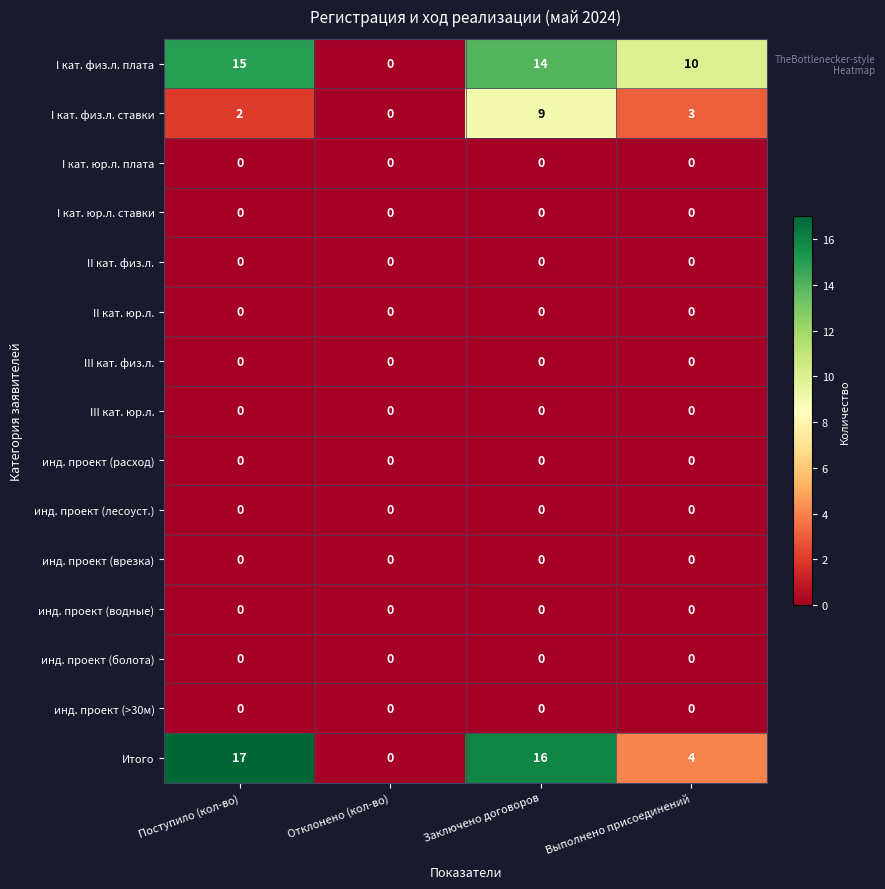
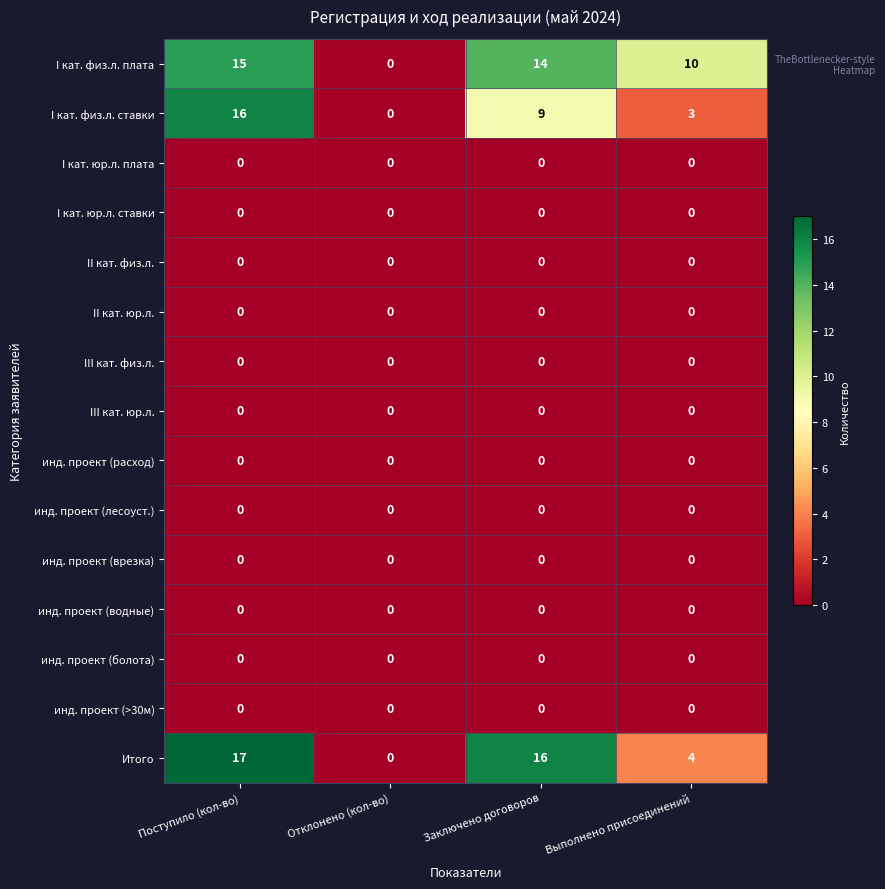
  {
    "I кат. физ.л. плата": {
      "Поступило (кол-во)": 15,
      "Отклонено (кол-во)": 0,
      "Заключено договоров": 14,
      "Выполнено присоединений": 10
    },
    "I кат. физ.л. ставки": {
-     "Поступило (кол-во)": 2,
+     "Поступило (кол-во)": 16,
      "Отклонено (кол-во)": 0,
      "Заключено договоров": 9,
      "Выполнено присоединений": 3
    },
    "I кат. юр.л. плата": {
      "Поступило (кол-во)": 0,
      "Отклонено (кол-во)": 0,
      "Заключено договоров": 0,
      "Выполнено присоединений": 0
    },
    "I кат. юр.л. ставки": {
      "Поступило (кол-во)": 0,
      "Отклонено (кол-во)": 0,
      "Заключено договоров": 0,
      "Выполнено присоединений": 0
    },
    "II кат. физ.л.": {
      "Поступило (кол-во)": 0,
      "Отклонено (кол-во)": 0,
      "Заключено договоров": 0,
      "Выполнено присоединений": 0
    },
    "II кат. юр.л.": {
      "Поступило (кол-во)": 0,
      "Отклонено (кол-во)": 0,
      "Заключено договоров": 0,
      "Выполнено присоединений": 0
    },
    "III кат. физ.л.": {
      "Поступило (кол-во)": 0,
      "Отклонено (кол-во)": 0,
      "Заключено договоров": 0,
      "Выполнено присоединений": 0
    },
    "III кат. юр.л.": {
      "Поступило (кол-во)": 0,
      "Отклонено (кол-во)": 0,
      "Заключено договоров": 0,
      "Выполнено присоединений": 0
    },
    "инд. проект (расход)": {
      "Поступило (кол-во)": 0,
      "Отклонено (кол-во)": 0,
      "Заключено договоров": 0,
      "Выполнено присоединений": 0
    },
    "инд. проект (лесоуст.)": {
      "Поступило (кол-во)": 0,
      "Отклонено (кол-во)": 0,
      "Заключено договоров": 0,
      "Выполнено присоединений": 0
    },
    "инд. проект (врезка)": {
      "Поступило (кол-во)": 0,
      "Отклонено (кол-во)": 0,
      "Заключено договоров": 0,
      "Выполнено присоединений": 0
    },
    "инд. проект (водные)": {
      "Поступило (кол-во)": 0,
      "Отклонено (кол-во)": 0,
      "Заключено договоров": 0,
      "Выполнено присоединений": 0
    },
    "инд. проект (болота)": {
      "Поступило (кол-во)": 0,
      "Отклонено (кол-во)": 0,
      "Заключено договоров": 0,
      "Выполнено присоединений": 0
    },
    "инд. проект (>30м)": {
      "Поступило (кол-во)": 0,
      "Отклонено (кол-во)": 0,
      "Заключено договоров": 0,
      "Выполнено присоединений": 0
    },
    "Итого": {
      "Поступило (кол-во)": 17,
      "Отклонено (кол-во)": 0,
      "Заключено договоров": 16,
      "Выполнено присоединений": 4
    }
  }
